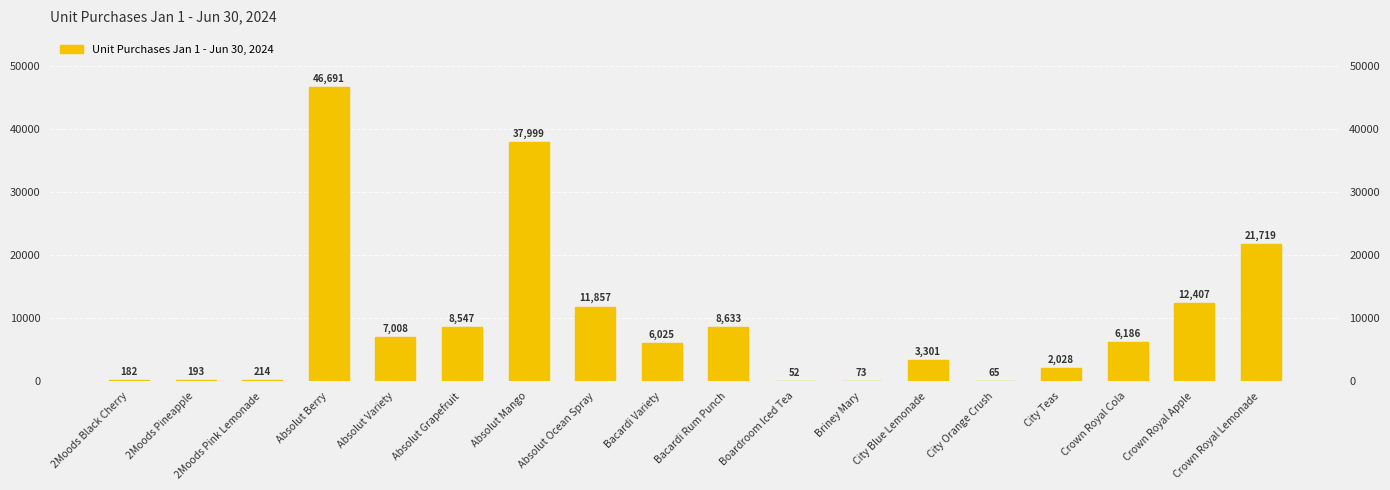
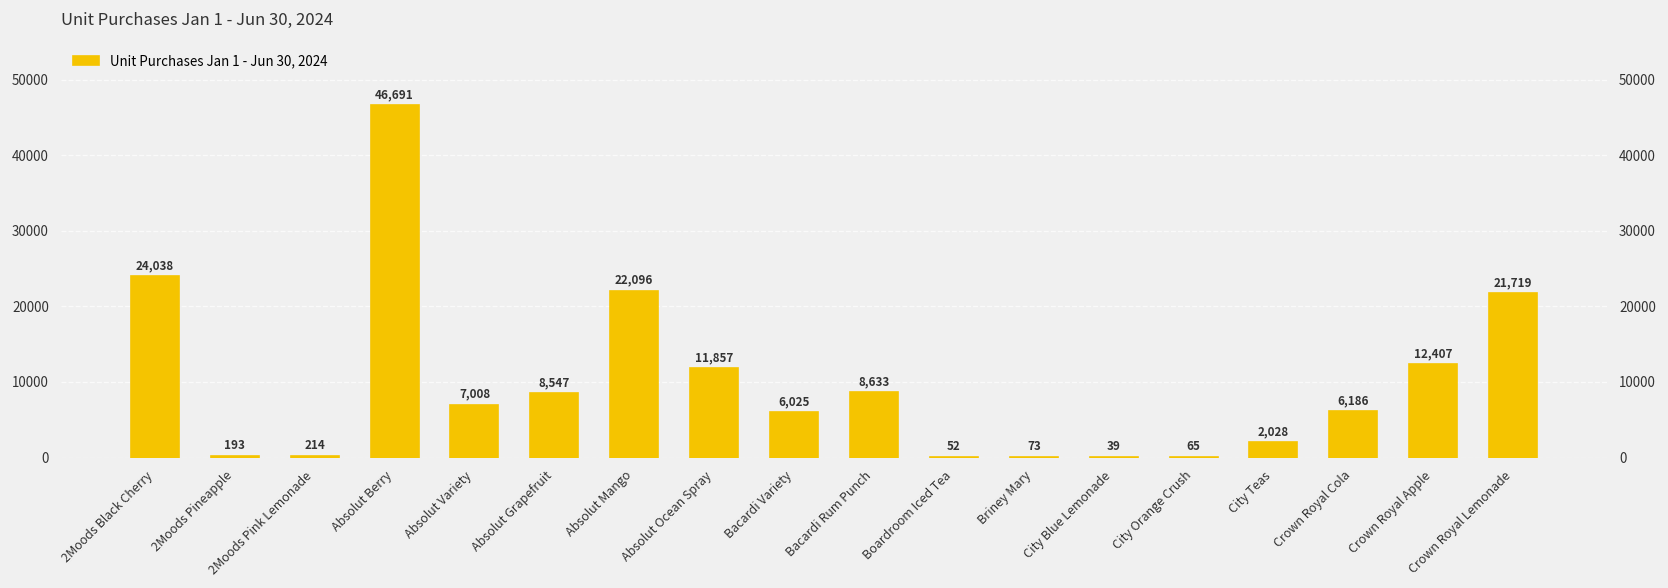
  {
-   "2Moods Black Cherry": "182",
+   "2Moods Black Cherry": "24,038",
    "2Moods Pineapple": "193",
    "2Moods Pink Lemonade": "214",
    "Absolut Berry": "46,691",
    "Absolut Variety": "7,008",
    "Absolut Grapefruit": "8,547",
-   "Absolut Mango": "37,999",
+   "Absolut Mango": "22,096",
    "Absolut Ocean Spray": "11,857",
    "Bacardi Variety": "6,025",
    "Bacardi Rum Punch": "8,633",
    "Boardroom Iced Tea": "52",
    "Briney Mary": "73",
-   "City Blue Lemonade": "3,301",
+   "City Blue Lemonade": "39",
    "City Orange Crush": "65",
    "City Teas": "2,028",
    "Crown Royal Cola": "6,186",
    "Crown Royal Apple": "12,407",
    "Crown Royal Lemonade": "21,719"
  }
